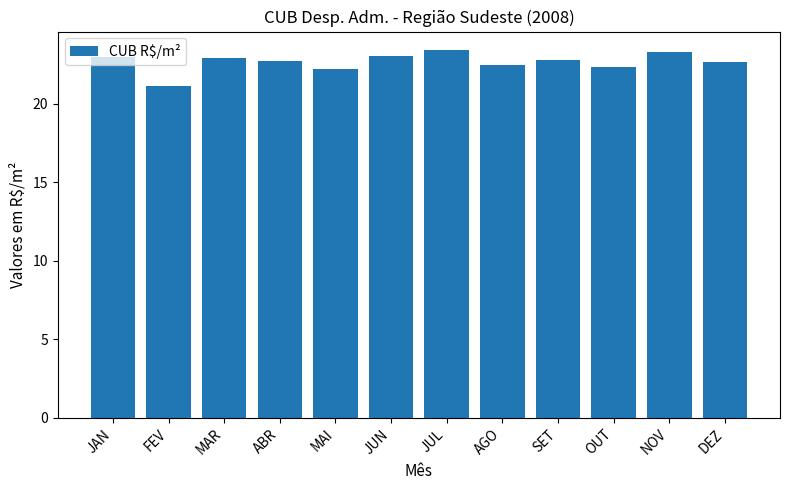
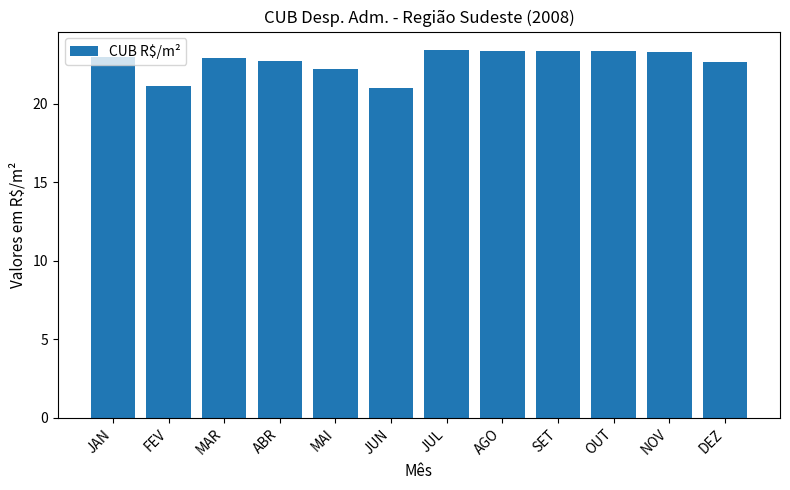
  {
    "FEV": 21.1,
    "MAR": 22.9,
    "ABR": 22.7,
    "MAI": 22.2,
-   "JUN": 23.1,
+   "JUN": 21.0,
    "JUL": 23.4,
-   "AGO": 22.5,
-   "SET": 22.8,
-   "OUT": 22.4,
+   "AGO": 23.4,
+   "SET": 23.4,
+   "OUT": 23.4,
    "NOV": 23.3,
    "DEZ": 22.7
  }
